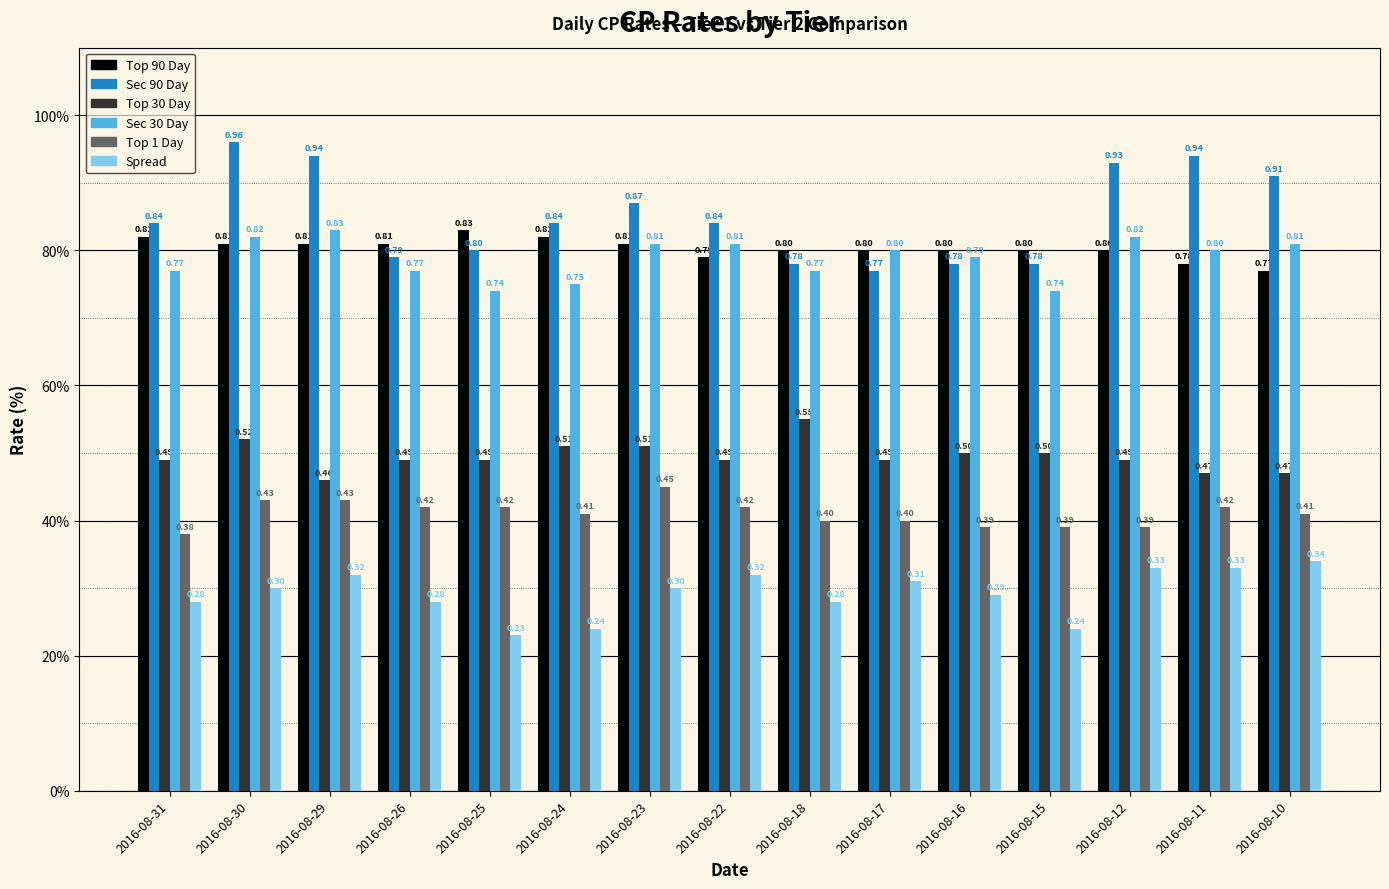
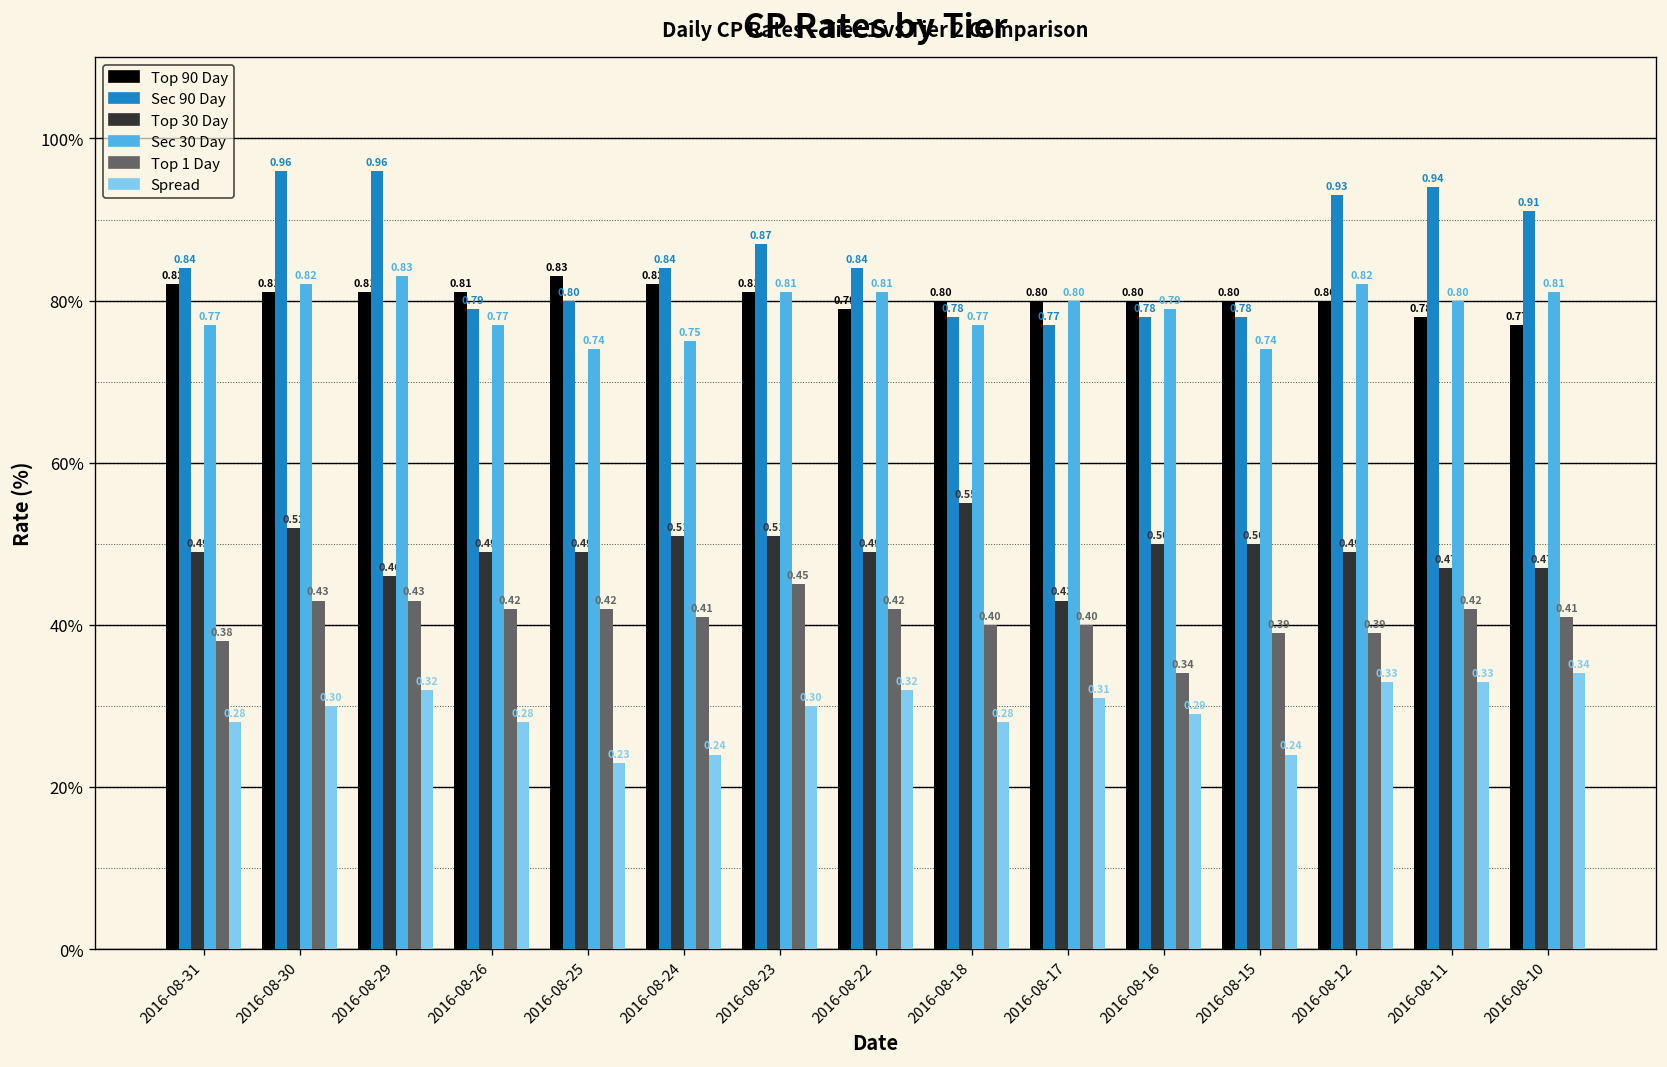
  {
    "Top 90 Day": {
      "2016-08-31": 0.82,
      "2016-08-30": 0.81,
      "2016-08-29": 0.81,
      "2016-08-26": 0.81,
      "2016-08-25": 0.83,
      "2016-08-24": 0.82,
      "2016-08-23": 0.81,
      "2016-08-22": 0.79,
      "2016-08-18": 0.80,
      "2016-08-17": 0.80,
      "2016-08-16": 0.80,
      "2016-08-15": 0.80,
      "2016-08-12": 0.80,
      "2016-08-11": 0.78,
      "2016-08-10": 0.77
    },
    "Sec 90 Day": {
      "2016-08-31": 0.84,
      "2016-08-30": 0.96,
-     "2016-08-29": 0.94,
+     "2016-08-29": 0.96,
      "2016-08-26": 0.79,
      "2016-08-25": 0.80,
      "2016-08-24": 0.84,
      "2016-08-23": 0.87,
      "2016-08-22": 0.84,
      "2016-08-18": 0.78,
      "2016-08-17": 0.77,
      "2016-08-16": 0.78,
      "2016-08-15": 0.78,
      "2016-08-12": 0.93,
      "2016-08-11": 0.94,
      "2016-08-10": 0.91
    },
    "Top 30 Day": {
      "2016-08-31": 0.49,
      "2016-08-30": 0.52,
      "2016-08-29": 0.46,
      "2016-08-26": 0.49,
      "2016-08-25": 0.49,
      "2016-08-24": 0.51,
      "2016-08-23": 0.51,
      "2016-08-22": 0.49,
      "2016-08-18": 0.55,
-     "2016-08-17": 0.49,
+     "2016-08-17": 0.43,
      "2016-08-16": 0.50,
      "2016-08-15": 0.50,
      "2016-08-12": 0.49,
      "2016-08-11": 0.47,
      "2016-08-10": 0.47
    },
    "Top 1 Day": {
      "2016-08-31": 0.38,
      "2016-08-30": 0.43,
      "2016-08-29": 0.43,
      "2016-08-26": 0.42,
      "2016-08-25": 0.42,
      "2016-08-24": 0.41,
      "2016-08-23": 0.45,
      "2016-08-22": 0.42,
      "2016-08-18": 0.40,
      "2016-08-17": 0.40,
-     "2016-08-16": 0.39,
+     "2016-08-16": 0.34,
      "2016-08-15": 0.39,
      "2016-08-12": 0.39,
      "2016-08-11": 0.42,
      "2016-08-10": 0.41
    }
  }
